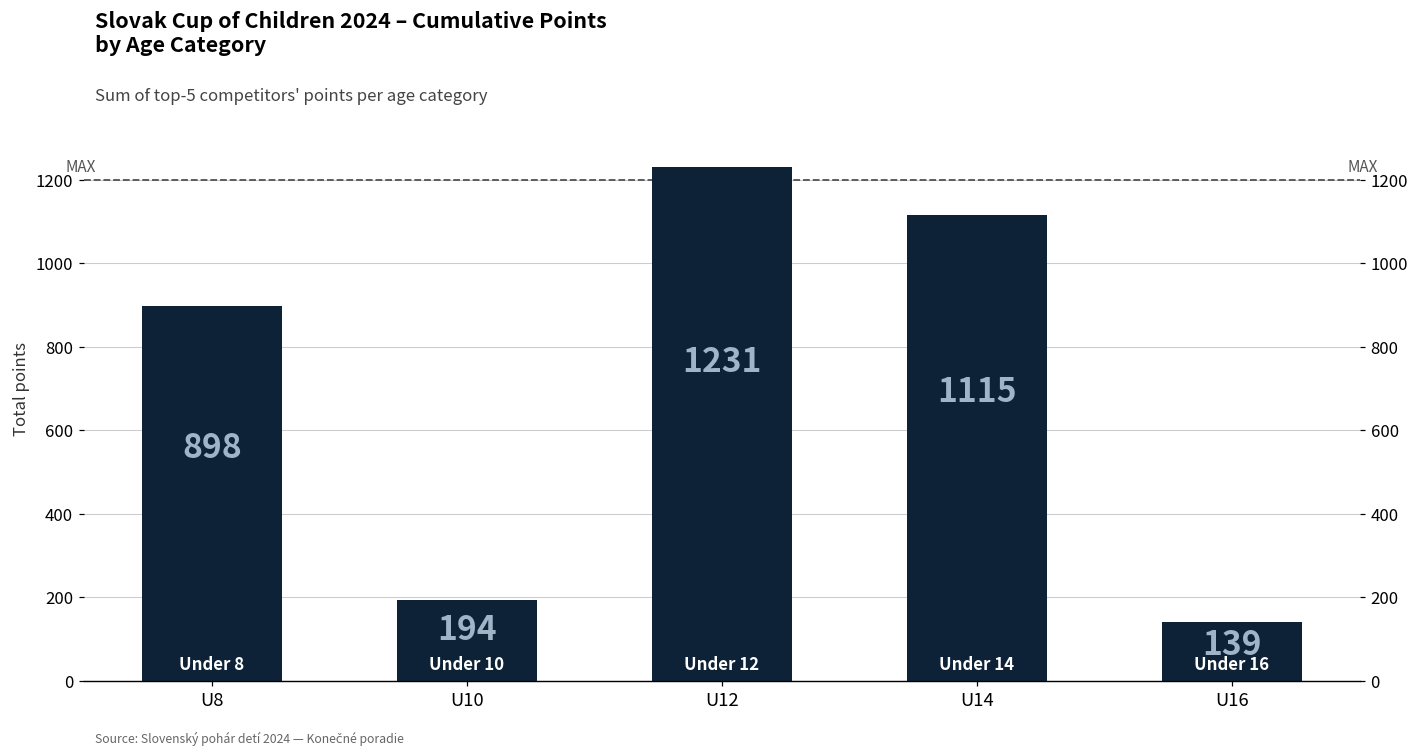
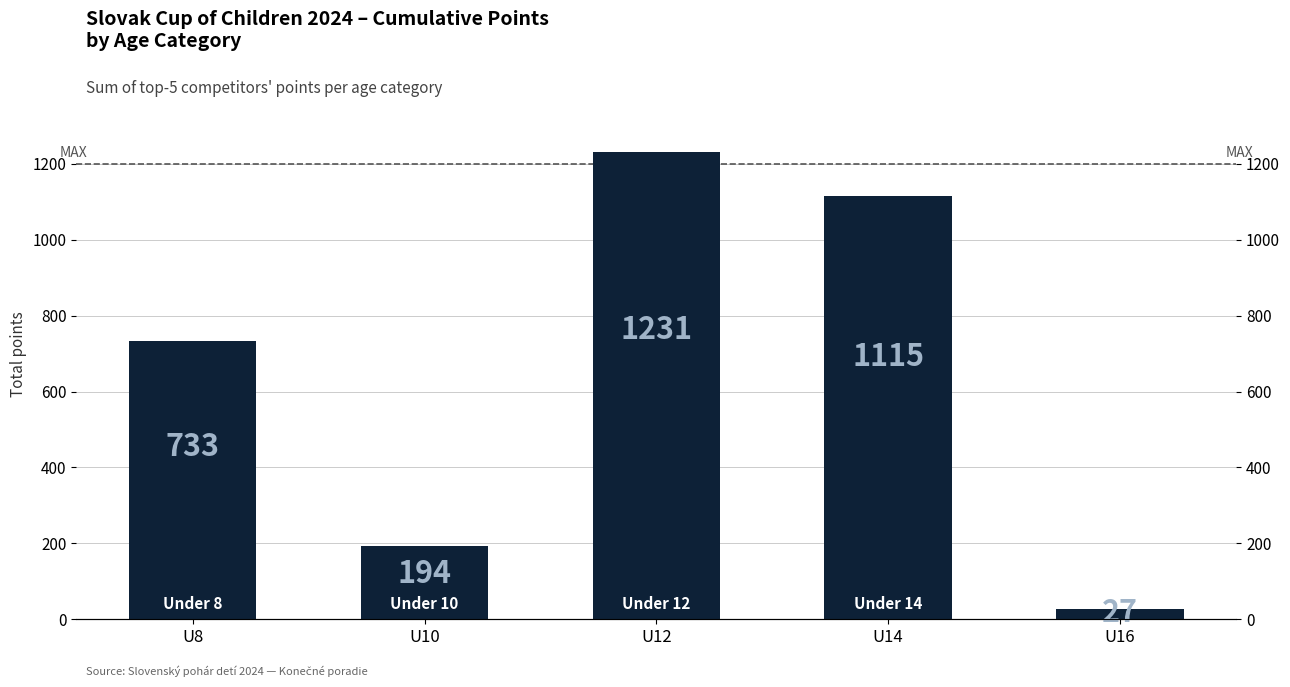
  {
-   "U8": 898,
+   "U8": 733,
    "U10": 194,
    "U12": 1231,
    "U14": 1115,
-   "U16": 139
+   "U16": 27
  }
